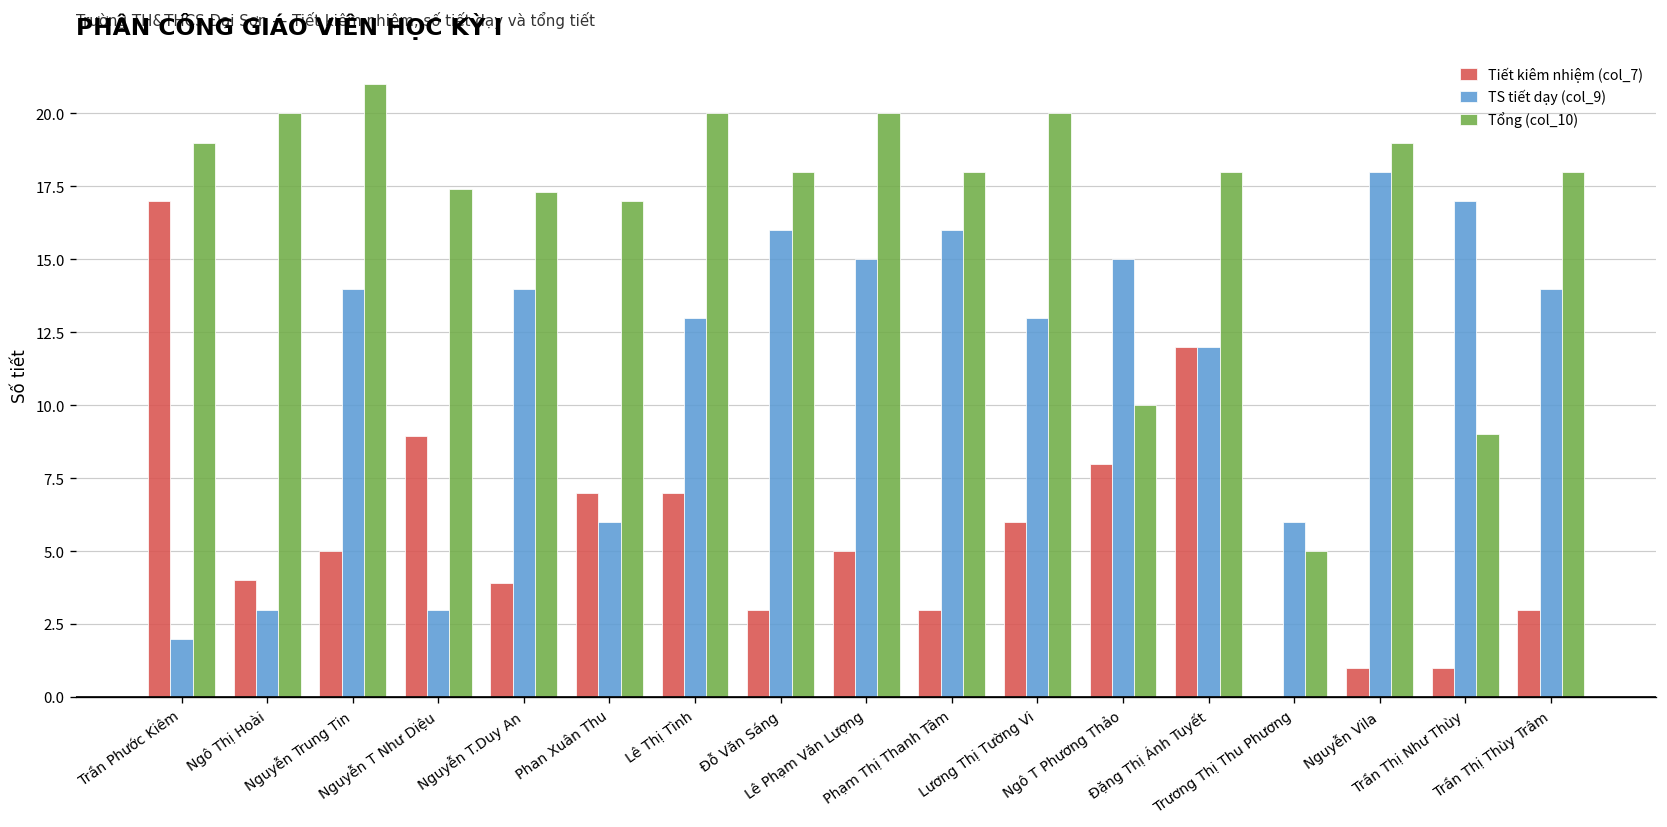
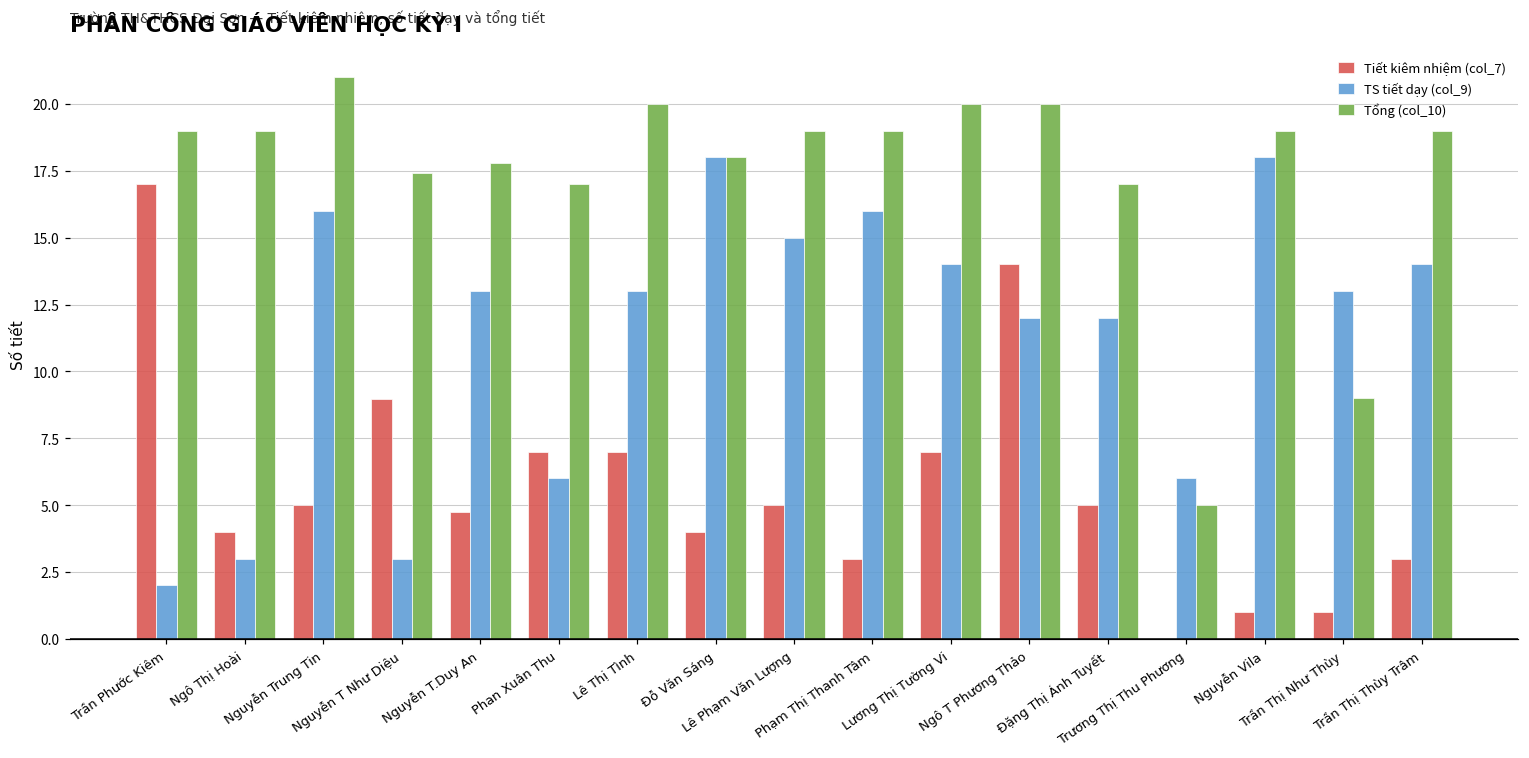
  {
    "Tiết kiêm nhiệm (col_7)": {
      "Trần Phước Kiêm": 17.0,
      "Ngô Thị Hoài": 4.0,
      "Nguyễn Trung Tin": 5.0,
      "Nguyễn T Như Diệu": 9.0,
-     "Nguyễn T.Duy An": 3.9,
+     "Nguyễn T.Duy An": 4.8,
      "Phan Xuân Thu": 7.0,
      "Lê Thị Tình": 7.0,
-     "Đỗ Văn Sáng": 3,
+     "Đỗ Văn Sáng": 4,
      "Lê Phạm Văn Lượng": 5.0,
      "Phạm Thị Thanh Tâm": 3.0,
-     "Lương Thị Tường Vi": 6,
-     "Ngô T Phương Thảo": 8,
-     "Đặng Thị Ánh Tuyết": 12,
+     "Lương Thị Tường Vi": 7,
+     "Ngô T Phương Thảo": 14,
+     "Đặng Thị Ánh Tuyết": 5,
      "Trương Thị Thu Phương": 0.0,
      "Nguyễn Vila": 1.0,
      "Trần Thị Như Thùy": 1.0,
      "Trần Thị Thùy Trâm": 3.0
    },
    "TS tiết dạy (col_9)": {
      "Trần Phước Kiêm": 2,
      "Ngô Thị Hoài": 3,
-     "Nguyễn Trung Tin": 14,
+     "Nguyễn Trung Tin": 16,
      "Nguyễn T Như Diệu": 3,
-     "Nguyễn T.Duy An": 14,
+     "Nguyễn T.Duy An": 13,
      "Phan Xuân Thu": 6,
      "Lê Thị Tình": 13,
-     "Đỗ Văn Sáng": 16,
+     "Đỗ Văn Sáng": 18,
      "Lê Phạm Văn Lượng": 15,
      "Phạm Thị Thanh Tâm": 16,
-     "Lương Thị Tường Vi": 13,
-     "Ngô T Phương Thảo": 15,
+     "Lương Thị Tường Vi": 14,
+     "Ngô T Phương Thảo": 12,
      "Đặng Thị Ánh Tuyết": 12,
      "Trương Thị Thu Phương": 6,
      "Nguyễn Vila": 18,
-     "Trần Thị Như Thùy": 17,
+     "Trần Thị Như Thùy": 13,
      "Trần Thị Thùy Trâm": 14
    },
    "Tổng (col_10)": {
      "Trần Phước Kiêm": 19.0,
-     "Ngô Thị Hoài": 20,
+     "Ngô Thị Hoài": 19,
      "Nguyễn Trung Tin": 21.0,
      "Nguyễn T Như Diệu": 17.4,
-     "Nguyễn T.Duy An": 17.3,
+     "Nguyễn T.Duy An": 17.8,
      "Phan Xuân Thu": 17.0,
      "Lê Thị Tình": 20.0,
      "Đỗ Văn Sáng": 18.0,
-     "Lê Phạm Văn Lượng": 20,
-     "Phạm Thị Thanh Tâm": 18,
+     "Lê Phạm Văn Lượng": 19,
+     "Phạm Thị Thanh Tâm": 19,
      "Lương Thị Tường Vi": 20.0,
-     "Ngô T Phương Thảo": 10,
-     "Đặng Thị Ánh Tuyết": 18,
+     "Ngô T Phương Thảo": 20,
+     "Đặng Thị Ánh Tuyết": 17,
      "Trương Thị Thu Phương": 5.0,
      "Nguyễn Vila": 19.0,
      "Trần Thị Như Thùy": 9.0,
-     "Trần Thị Thùy Trâm": 18
+     "Trần Thị Thùy Trâm": 19
    }
  }
